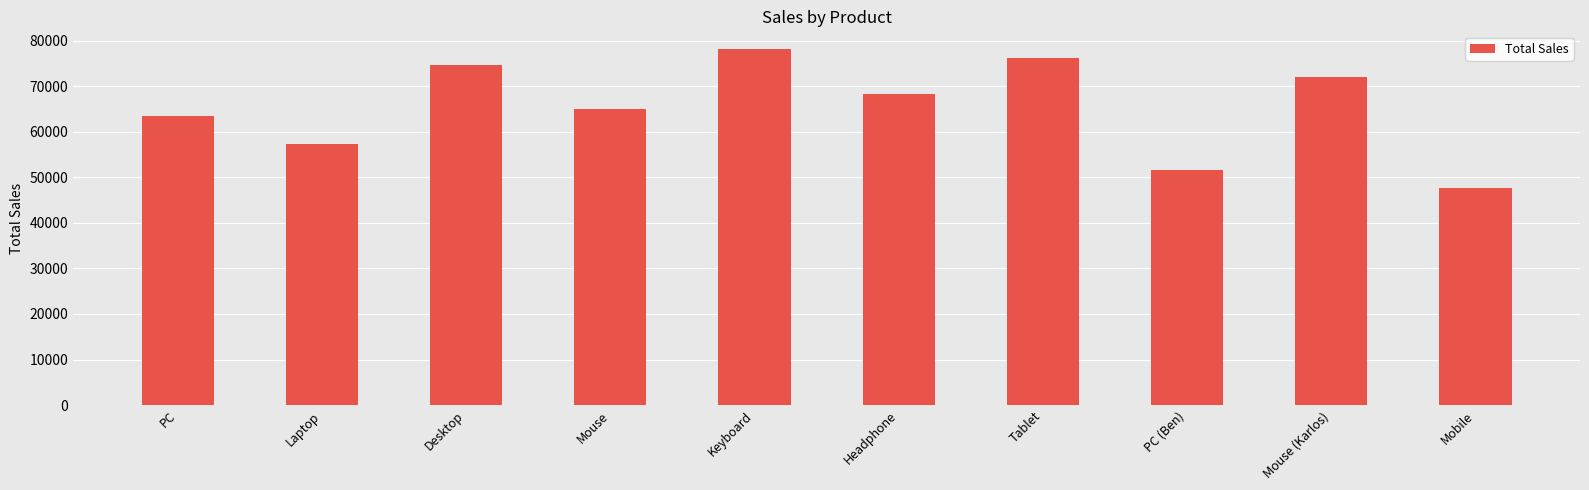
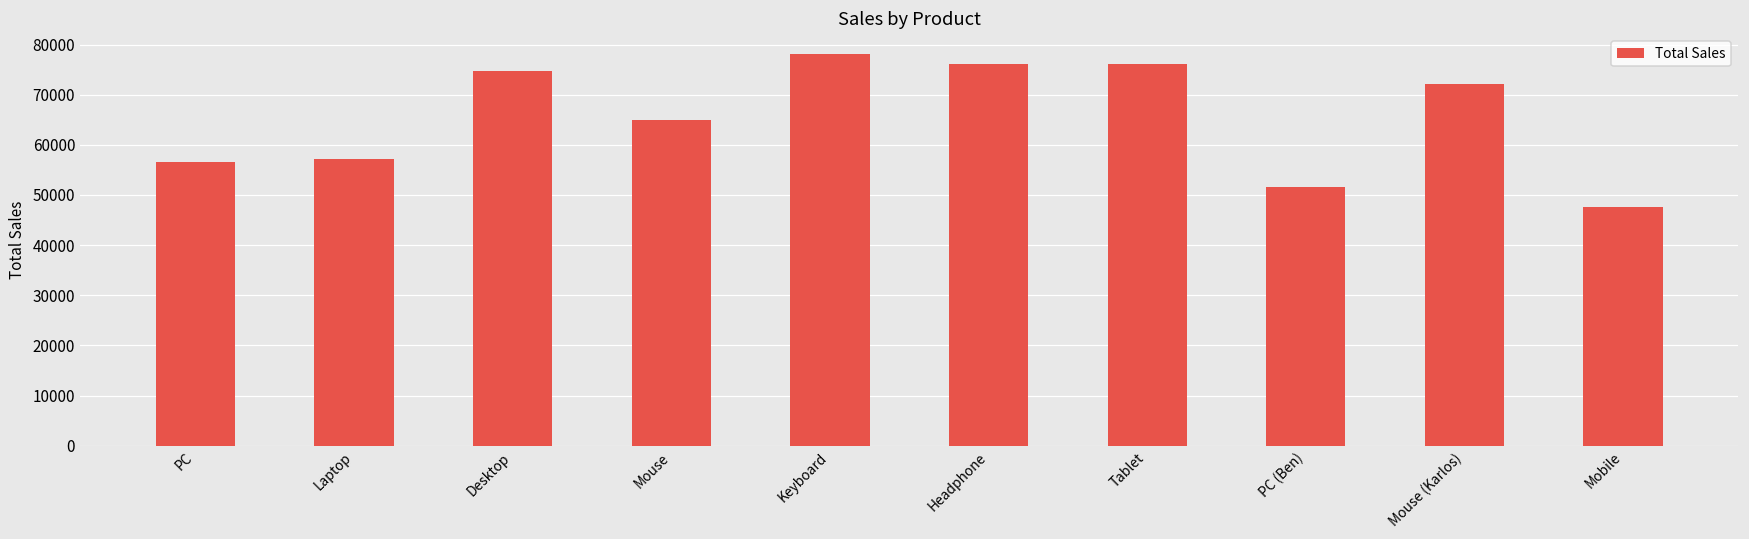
  {
-   "PC": 63000,
+   "PC": 57000,
    "Laptop": 57000,
    "Desktop": 75000,
    "Mouse": 65000,
    "Keyboard": 78000,
-   "Headphone": 68000,
+   "Headphone": 76000,
    "Tablet": 76000,
    "PC (Ben)": 52000,
    "Mouse (Karlos)": 72000,
    "Mobile": 48000
  }
